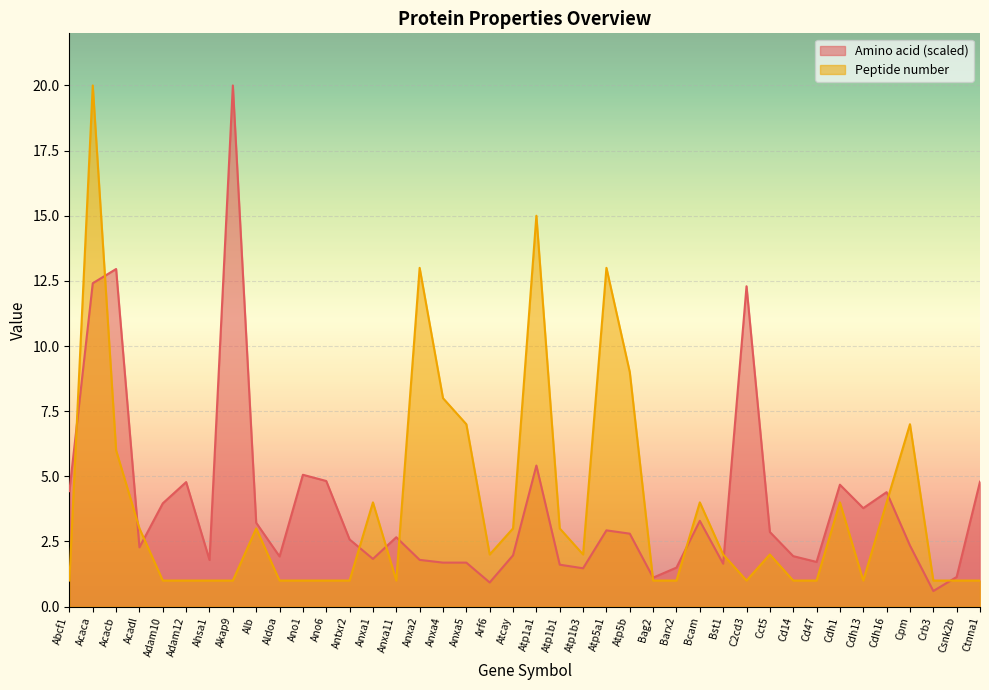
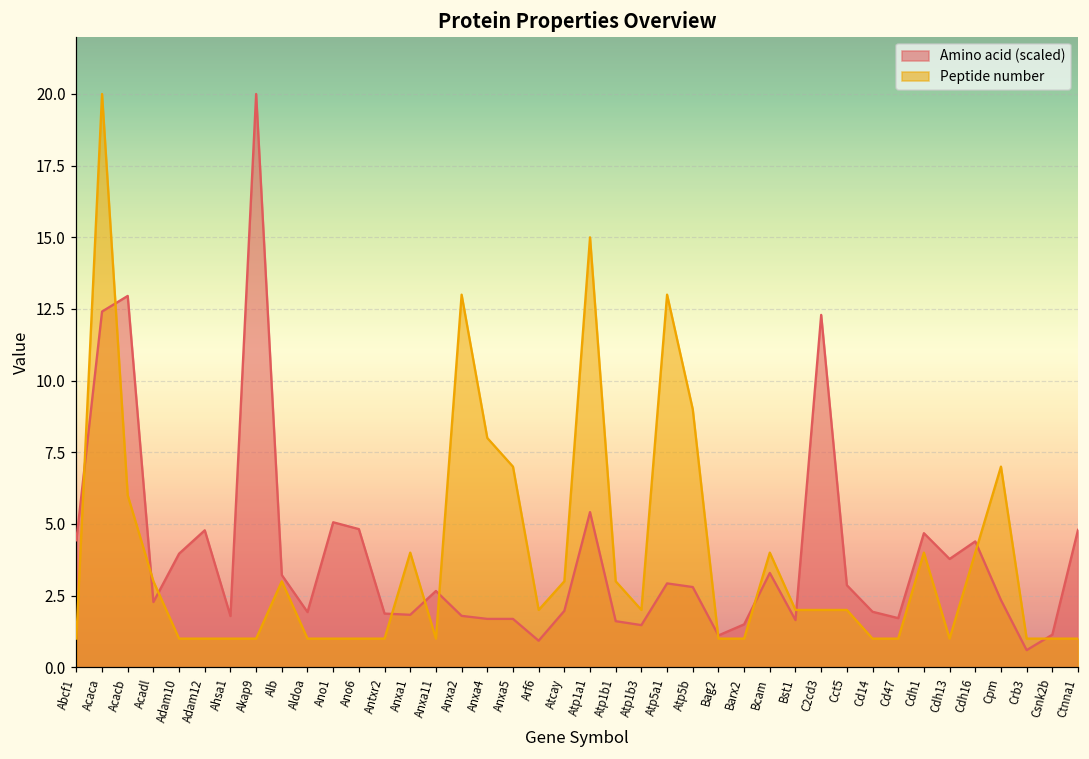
  {
    "Amino acid (scaled)": {
      "Abcf1": 4.4,
      "Acaca": 12.4,
      "Acacb": 13.0,
      "Acadl": 2.3,
      "Adam10": 4.0,
      "Adam12": 4.8,
      "Ahsa1": 1.8,
      "Akap9": 20.0,
      "Alb": 3.2,
      "Aldoa": 1.9,
      "Ano1": 5.1,
      "Ano6": 4.8,
-     "Antxr2": 2.6,
+     "Antxr2": 1.9,
      "Anxa1": 1.8,
      "Anxa11": 2.7,
      "Anxa2": 1.8,
      "Anxa4": 1.7,
      "Anxa5": 1.7,
      "Arf6": 0.9,
      "Atcay": 2.0,
      "Atp1a1": 5.4,
      "Atp1b1": 1.6,
      "Atp1b3": 1.5,
      "Atp5a1": 2.9,
      "Atp5b": 2.8,
      "Bag2": 1.1,
      "Barx2": 1.5,
      "Bcam": 3.3,
      "Bst1": 1.6,
      "C2cd3": 12.3,
      "Cct5": 2.9,
      "Cd14": 1.9,
      "Cd47": 1.7,
      "Cdh1": 4.7,
      "Cdh13": 3.8,
      "Cdh16": 4.4,
      "Cpm": 2.3,
      "Crb3": 0.6,
      "Csnk2b": 1.1,
      "Ctnna1": 4.8
    },
    "Peptide number": {
      "Abcf1": 1,
      "Acaca": 20,
      "Acacb": 6,
      "Acadl": 3,
      "Adam10": 1,
      "Adam12": 1,
      "Ahsa1": 1,
      "Akap9": 1,
      "Alb": 3,
      "Aldoa": 1,
      "Ano1": 1,
      "Ano6": 1,
      "Antxr2": 1,
      "Anxa1": 4,
      "Anxa11": 1,
      "Anxa2": 13,
      "Anxa4": 8,
      "Anxa5": 7,
      "Arf6": 2,
      "Atcay": 3,
      "Atp1a1": 15,
      "Atp1b1": 3,
      "Atp1b3": 2,
      "Atp5a1": 13,
      "Atp5b": 9,
      "Bag2": 1,
      "Barx2": 1,
      "Bcam": 4,
      "Bst1": 2,
-     "C2cd3": 1,
+     "C2cd3": 2,
      "Cct5": 2,
      "Cd14": 1,
      "Cd47": 1,
      "Cdh1": 4,
      "Cdh13": 1,
      "Cdh16": 4,
      "Cpm": 7,
      "Crb3": 1,
      "Csnk2b": 1,
      "Ctnna1": 1
    }
  }
